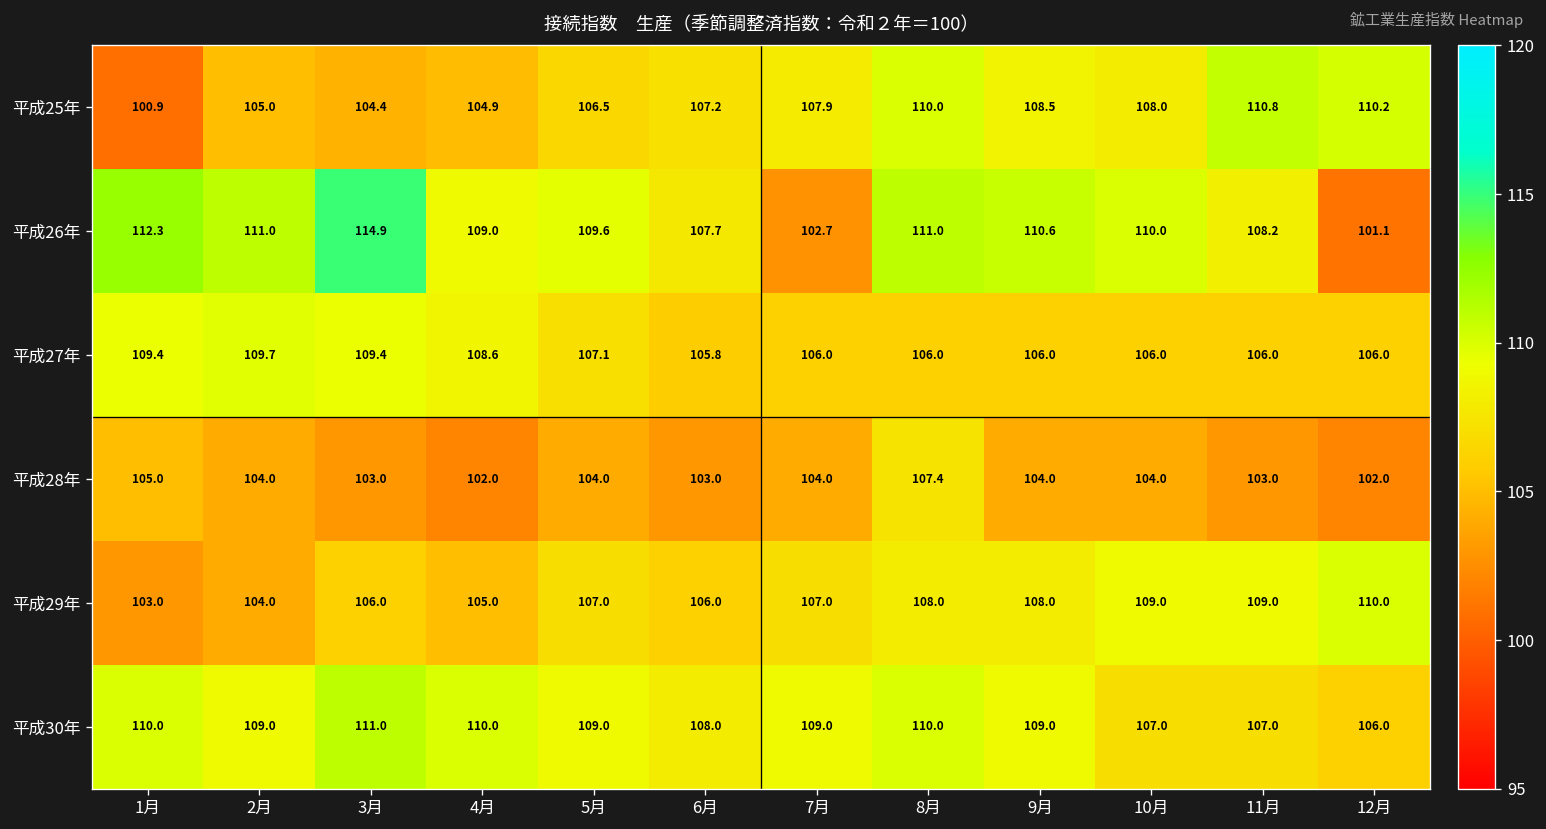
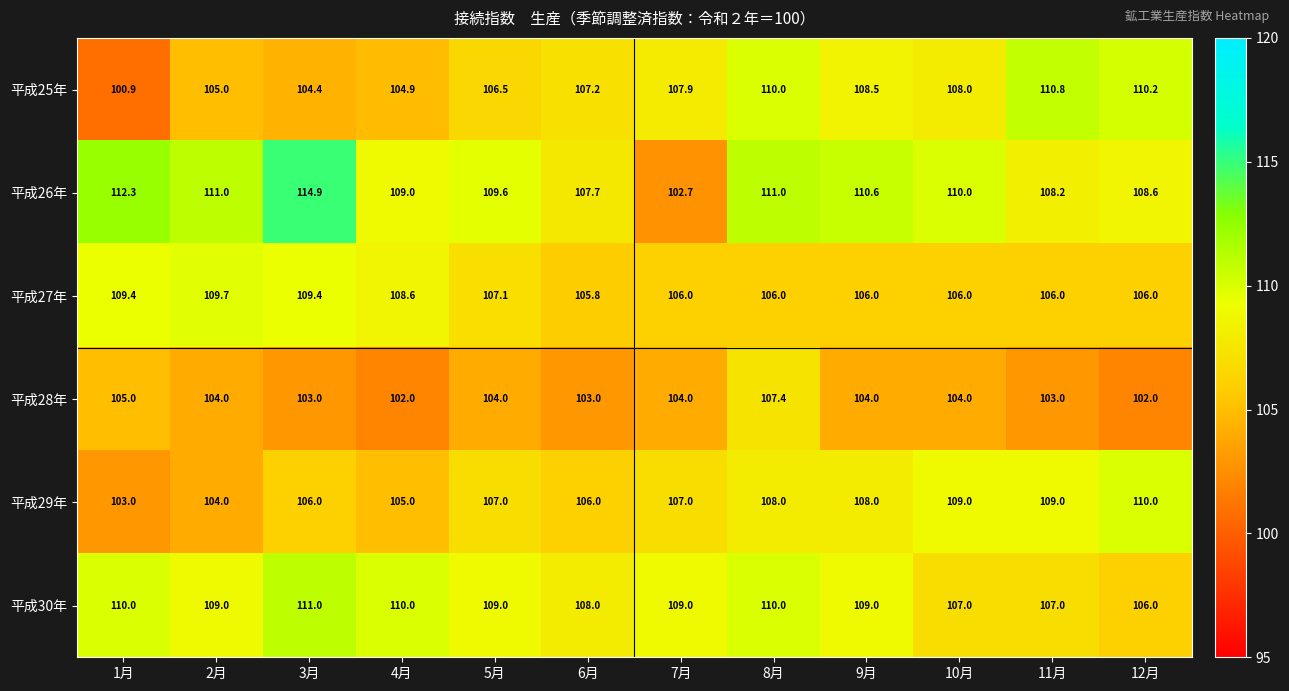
  {
    "平成25年": {
      "1月": 100.9,
      "2月": 105.0,
      "3月": 104.4,
      "4月": 104.9,
      "5月": 106.5,
      "6月": 107.2,
      "7月": 107.9,
      "8月": 110.0,
      "9月": 108.5,
      "10月": 108.0,
      "11月": 110.8,
      "12月": 110.2
    },
    "平成26年": {
      "1月": 112.3,
      "2月": 111.0,
      "3月": 114.9,
      "4月": 109.0,
      "5月": 109.6,
      "6月": 107.7,
      "7月": 102.7,
      "8月": 111.0,
      "9月": 110.6,
      "10月": 110.0,
      "11月": 108.2,
-     "12月": 101.1
+     "12月": 108.6
    },
    "平成27年": {
      "1月": 109.4,
      "2月": 109.7,
      "3月": 109.4,
      "4月": 108.6,
      "5月": 107.1,
      "6月": 105.8,
      "7月": 106.0,
      "8月": 106.0,
      "9月": 106.0,
      "10月": 106.0,
      "11月": 106.0,
      "12月": 106.0
    },
    "平成28年": {
      "1月": 105.0,
      "2月": 104.0,
      "3月": 103.0,
      "4月": 102.0,
      "5月": 104.0,
      "6月": 103.0,
      "7月": 104.0,
      "8月": 107.4,
      "9月": 104.0,
      "10月": 104.0,
      "11月": 103.0,
      "12月": 102.0
    },
    "平成29年": {
      "1月": 103.0,
      "2月": 104.0,
      "3月": 106.0,
      "4月": 105.0,
      "5月": 107.0,
      "6月": 106.0,
      "7月": 107.0,
      "8月": 108.0,
      "9月": 108.0,
      "10月": 109.0,
      "11月": 109.0,
      "12月": 110.0
    },
    "平成30年": {
      "1月": 110.0,
      "2月": 109.0,
      "3月": 111.0,
      "4月": 110.0,
      "5月": 109.0,
      "6月": 108.0,
      "7月": 109.0,
      "8月": 110.0,
      "9月": 109.0,
      "10月": 107.0,
      "11月": 107.0,
      "12月": 106.0
    }
  }
